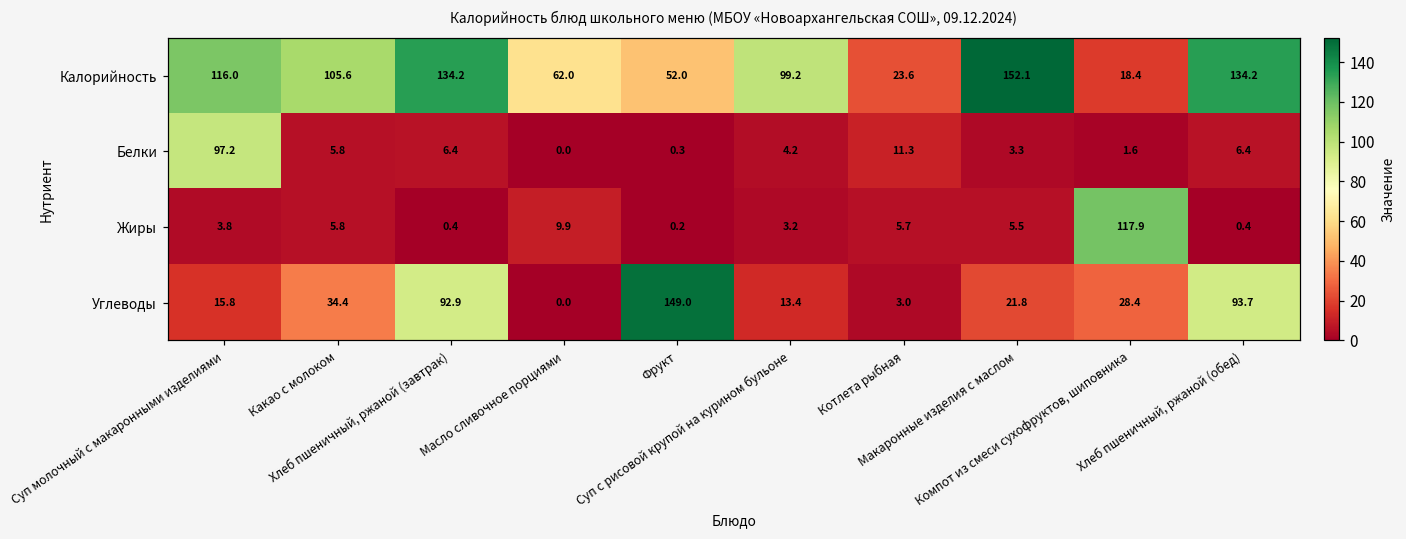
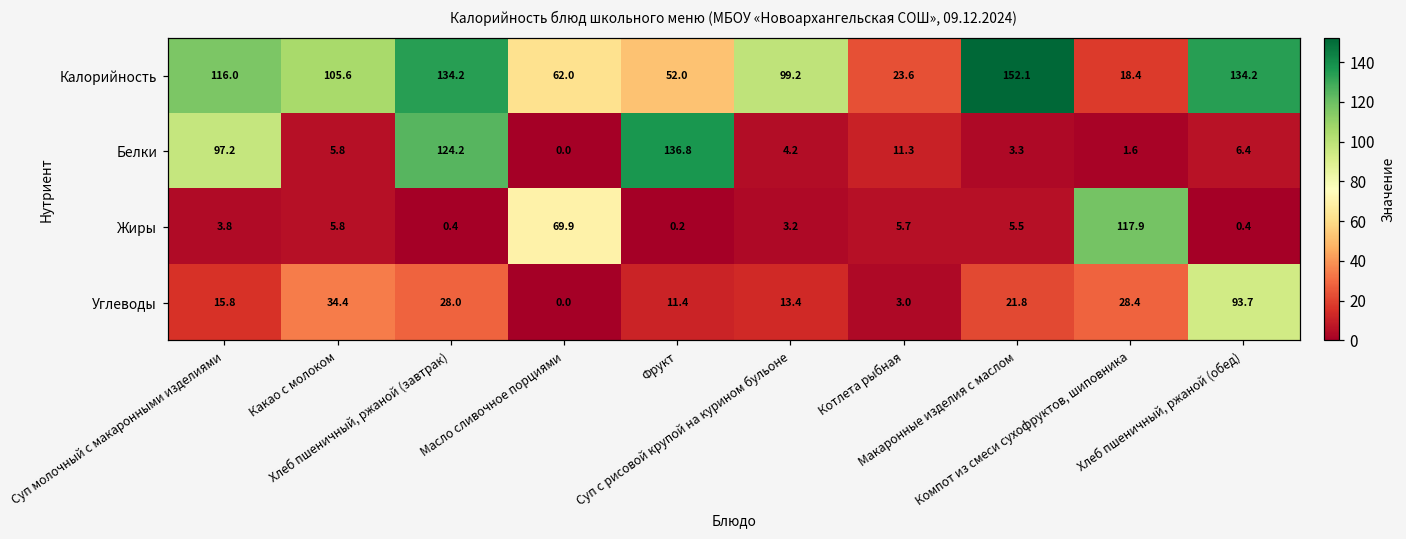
  {
    "Калорийность": {
      "Суп молочный с макаронными изделиями": 116.0,
      "Какао с молоком": 105.6,
      "Хлеб пшеничный, ржаной (завтрак)": 134.2,
      "Масло сливочное порциями": 62.0,
      "Фрукт": 52.0,
      "Суп с рисовой крупой на курином бульоне": 99.2,
      "Котлета рыбная": 23.6,
      "Макаронные изделия с маслом": 152.1,
      "Компот из смеси сухофруктов, шиповника": 18.4,
      "Хлеб пшеничный, ржаной (обед)": 134.2
    },
    "Белки": {
      "Суп молочный с макаронными изделиями": 97.2,
      "Какао с молоком": 5.8,
-     "Хлеб пшеничный, ржаной (завтрак)": 6.4,
+     "Хлеб пшеничный, ржаной (завтрак)": 124.2,
      "Масло сливочное порциями": 0.0,
-     "Фрукт": 0.3,
+     "Фрукт": 136.8,
      "Суп с рисовой крупой на курином бульоне": 4.2,
      "Котлета рыбная": 11.3,
      "Макаронные изделия с маслом": 3.3,
      "Компот из смеси сухофруктов, шиповника": 1.6,
      "Хлеб пшеничный, ржаной (обед)": 6.4
    },
    "Жиры": {
      "Суп молочный с макаронными изделиями": 3.8,
      "Какао с молоком": 5.8,
      "Хлеб пшеничный, ржаной (завтрак)": 0.4,
-     "Масло сливочное порциями": 9.9,
+     "Масло сливочное порциями": 69.9,
      "Фрукт": 0.2,
      "Суп с рисовой крупой на курином бульоне": 3.2,
      "Котлета рыбная": 5.7,
      "Макаронные изделия с маслом": 5.5,
      "Компот из смеси сухофруктов, шиповника": 117.9,
      "Хлеб пшеничный, ржаной (обед)": 0.4
    },
    "Углеводы": {
      "Суп молочный с макаронными изделиями": 15.8,
      "Какао с молоком": 34.4,
-     "Хлеб пшеничный, ржаной (завтрак)": 92.9,
+     "Хлеб пшеничный, ржаной (завтрак)": 28.0,
      "Масло сливочное порциями": 0.0,
-     "Фрукт": 149.0,
+     "Фрукт": 11.4,
      "Суп с рисовой крупой на курином бульоне": 13.4,
      "Котлета рыбная": 3.0,
      "Макаронные изделия с маслом": 21.8,
      "Компот из смеси сухофруктов, шиповника": 28.4,
      "Хлеб пшеничный, ржаной (обед)": 93.7
    }
  }
